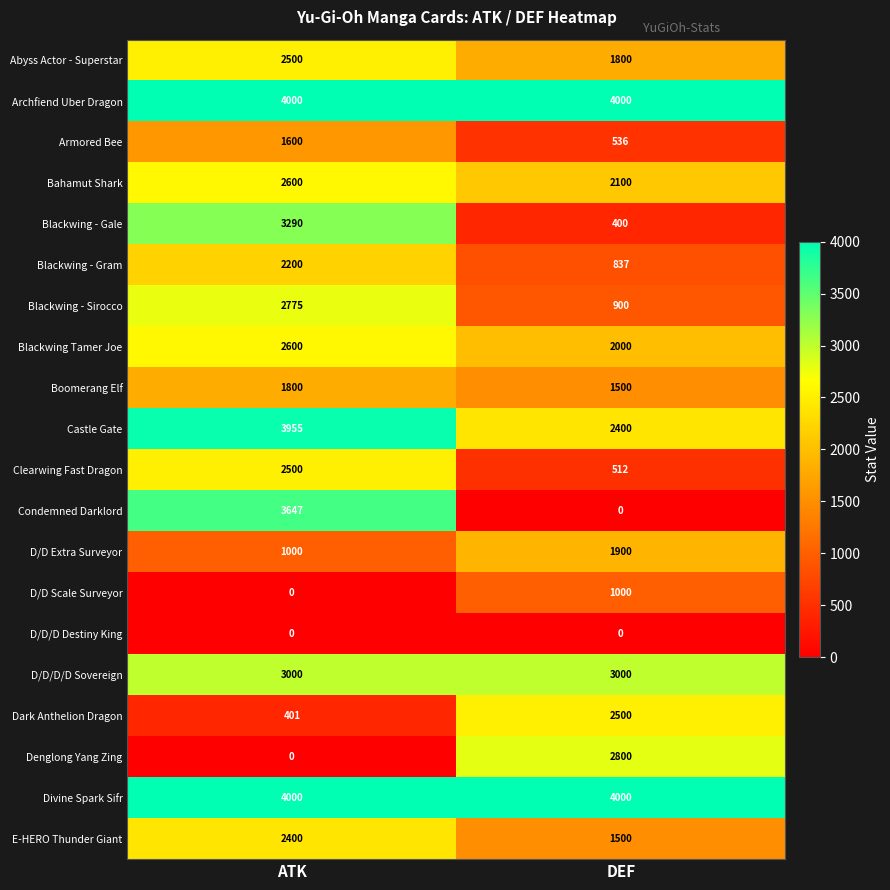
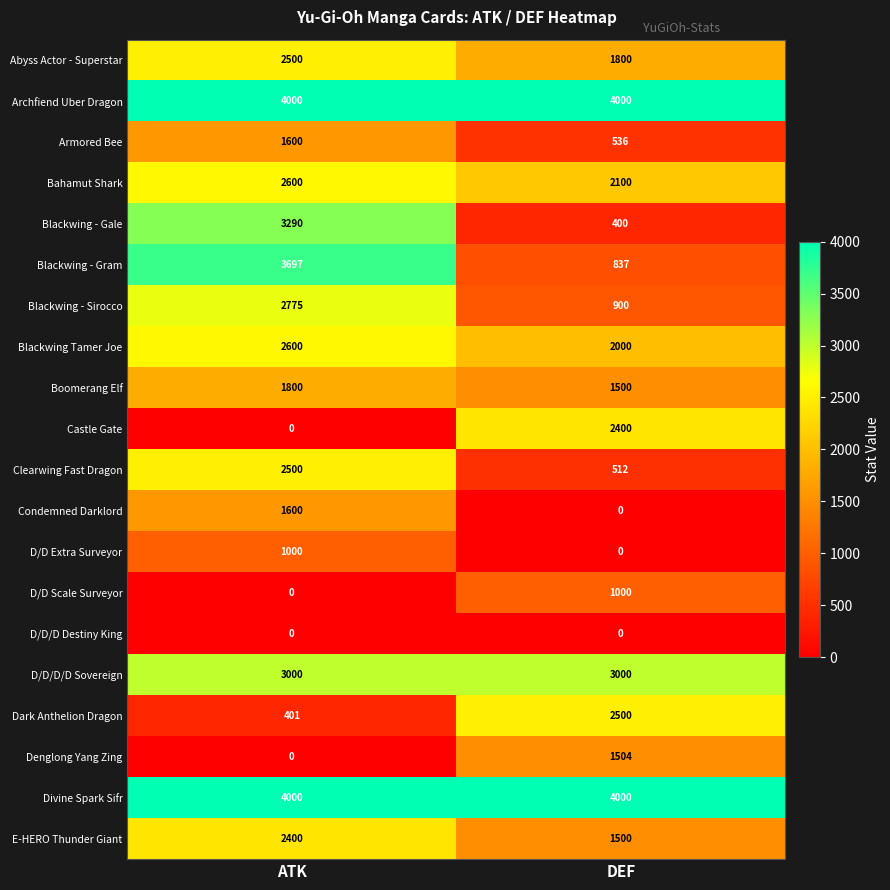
  {
    "Abyss Actor - Superstar": {
      "ATK": 2500,
      "DEF": 1800
    },
    "Archfiend Uber Dragon": {
      "ATK": 4000,
      "DEF": 4000
    },
    "Armored Bee": {
      "ATK": 1600,
      "DEF": 536
    },
    "Bahamut Shark": {
      "ATK": 2600,
      "DEF": 2100
    },
    "Blackwing - Gale": {
      "ATK": 3290,
      "DEF": 400
    },
    "Blackwing - Gram": {
-     "ATK": 2200,
+     "ATK": 3697,
      "DEF": 837
    },
    "Blackwing - Sirocco": {
      "ATK": 2775,
      "DEF": 900
    },
    "Blackwing Tamer Joe": {
      "ATK": 2600,
      "DEF": 2000
    },
    "Boomerang Elf": {
      "ATK": 1800,
      "DEF": 1500
    },
    "Castle Gate": {
-     "ATK": 3955,
+     "ATK": 0,
      "DEF": 2400
    },
    "Clearwing Fast Dragon": {
      "ATK": 2500,
      "DEF": 512
    },
    "Condemned Darklord": {
-     "ATK": 3647,
+     "ATK": 1600,
      "DEF": 0
    },
    "D/D Extra Surveyor": {
      "ATK": 1000,
-     "DEF": 1900
+     "DEF": 0
    },
    "D/D Scale Surveyor": {
      "ATK": 0,
      "DEF": 1000
    },
    "D/D/D Destiny King": {
      "ATK": 0,
      "DEF": 0
    },
    "D/D/D/D Sovereign": {
      "ATK": 3000,
      "DEF": 3000
    },
    "Dark Anthelion Dragon": {
      "ATK": 401,
      "DEF": 2500
    },
    "Denglong Yang Zing": {
      "ATK": 0,
-     "DEF": 2800
+     "DEF": 1504
    },
    "Divine Spark Sifr": {
      "ATK": 4000,
      "DEF": 4000
    },
    "E-HERO Thunder Giant": {
      "ATK": 2400,
      "DEF": 1500
    }
  }
